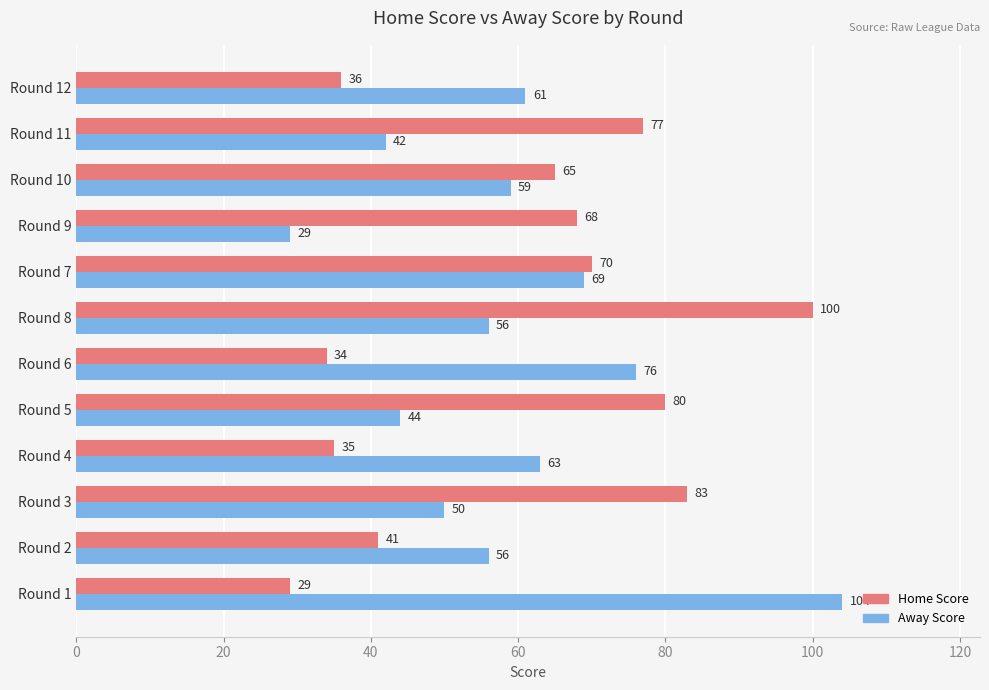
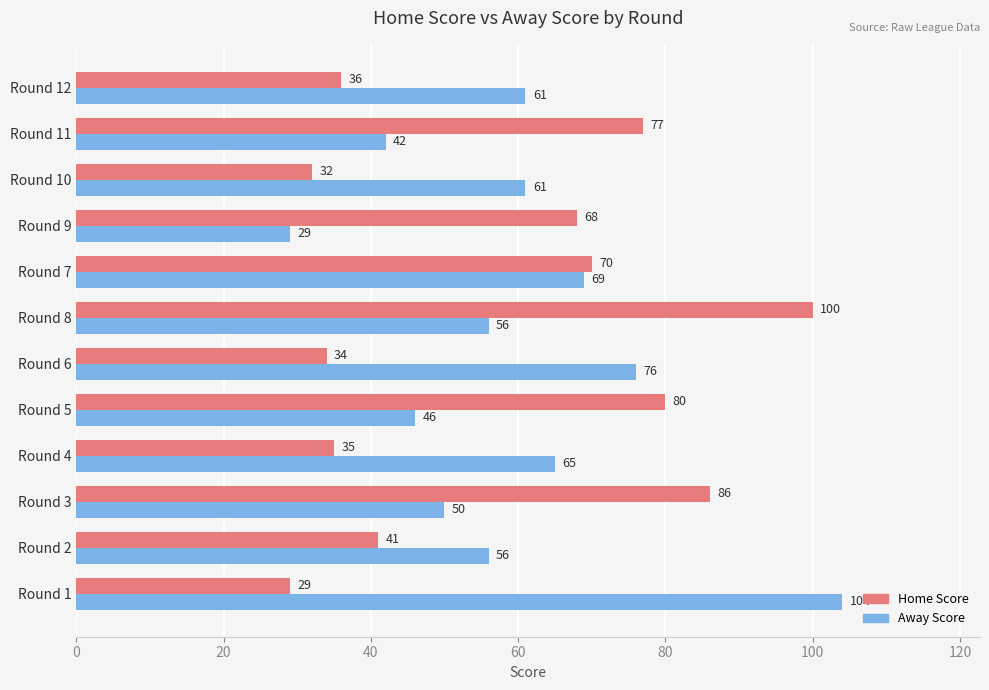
  {
    "Home Score": {
      "Round 12": 36,
      "Round 11": 77,
-     "Round 10": 65,
+     "Round 10": 32,
      "Round 9": 68,
      "Round 7": 70,
      "Round 8": 100,
      "Round 6": 34,
      "Round 5": 80,
      "Round 4": 35,
-     "Round 3": 83,
+     "Round 3": 86,
      "Round 2": 41,
      "Round 1": 29
    },
    "Away Score": {
      "Round 12": 61,
      "Round 11": 42,
-     "Round 10": 59,
+     "Round 10": 61,
      "Round 9": 29,
      "Round 7": 69,
      "Round 8": 56,
      "Round 6": 76,
-     "Round 5": 44,
-     "Round 4": 63,
+     "Round 5": 46,
+     "Round 4": 65,
      "Round 3": 50,
      "Round 2": 56,
      "Round 1": 104
    }
  }
